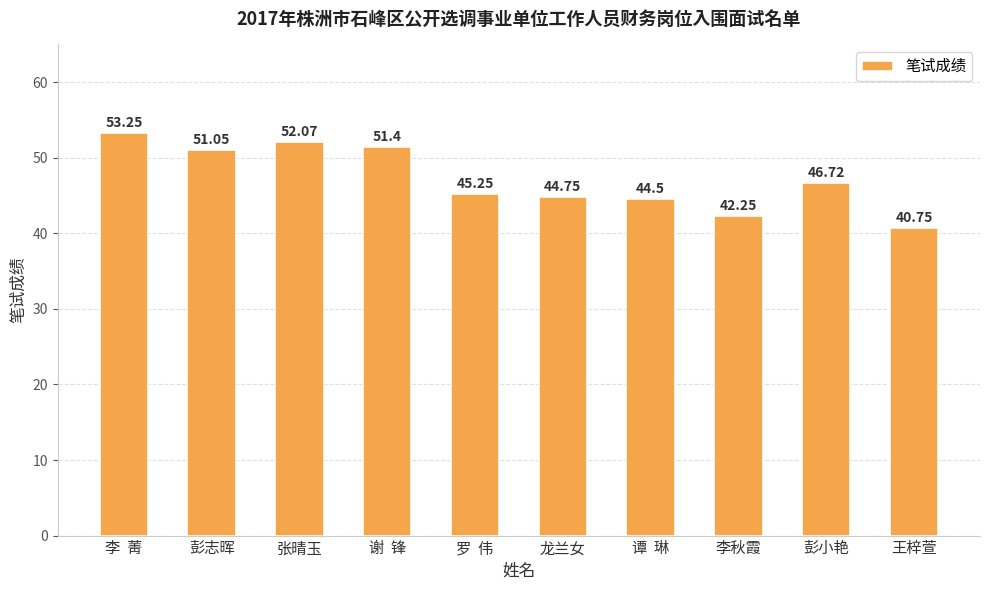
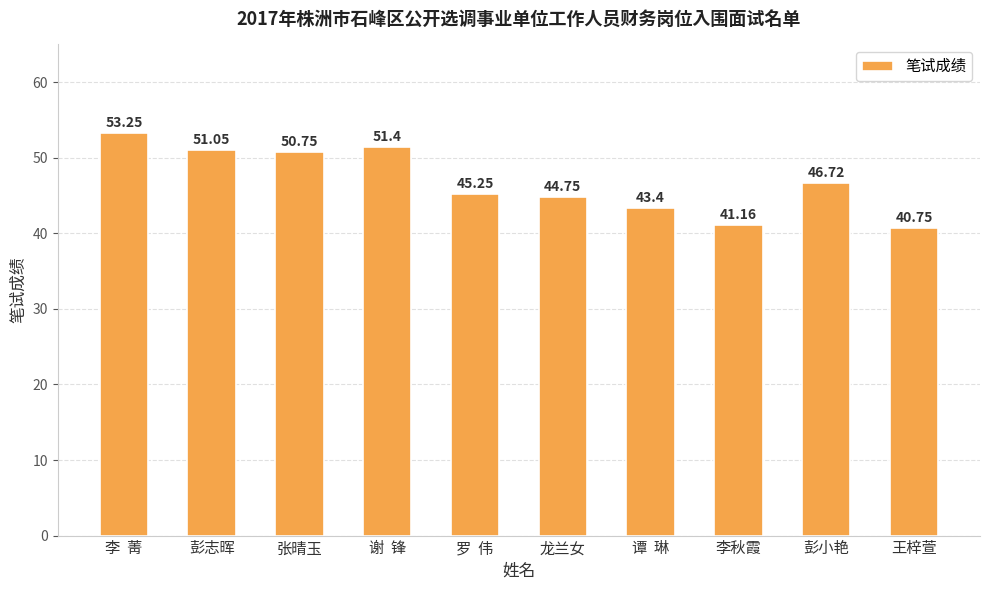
  {
    "李 菁": 53.25,
    "彭志晖": 51.05,
-   "张晴玉": 52.07,
+   "张晴玉": 50.75,
    "谢 锋": 51.4,
    "罗 伟": 45.25,
    "龙兰女": 44.75,
-   "谭 琳": 44.5,
-   "李秋霞": 42.25,
+   "谭 琳": 43.4,
+   "李秋霞": 41.16,
    "彭小艳": 46.72,
    "王梓萱": 40.75
  }
